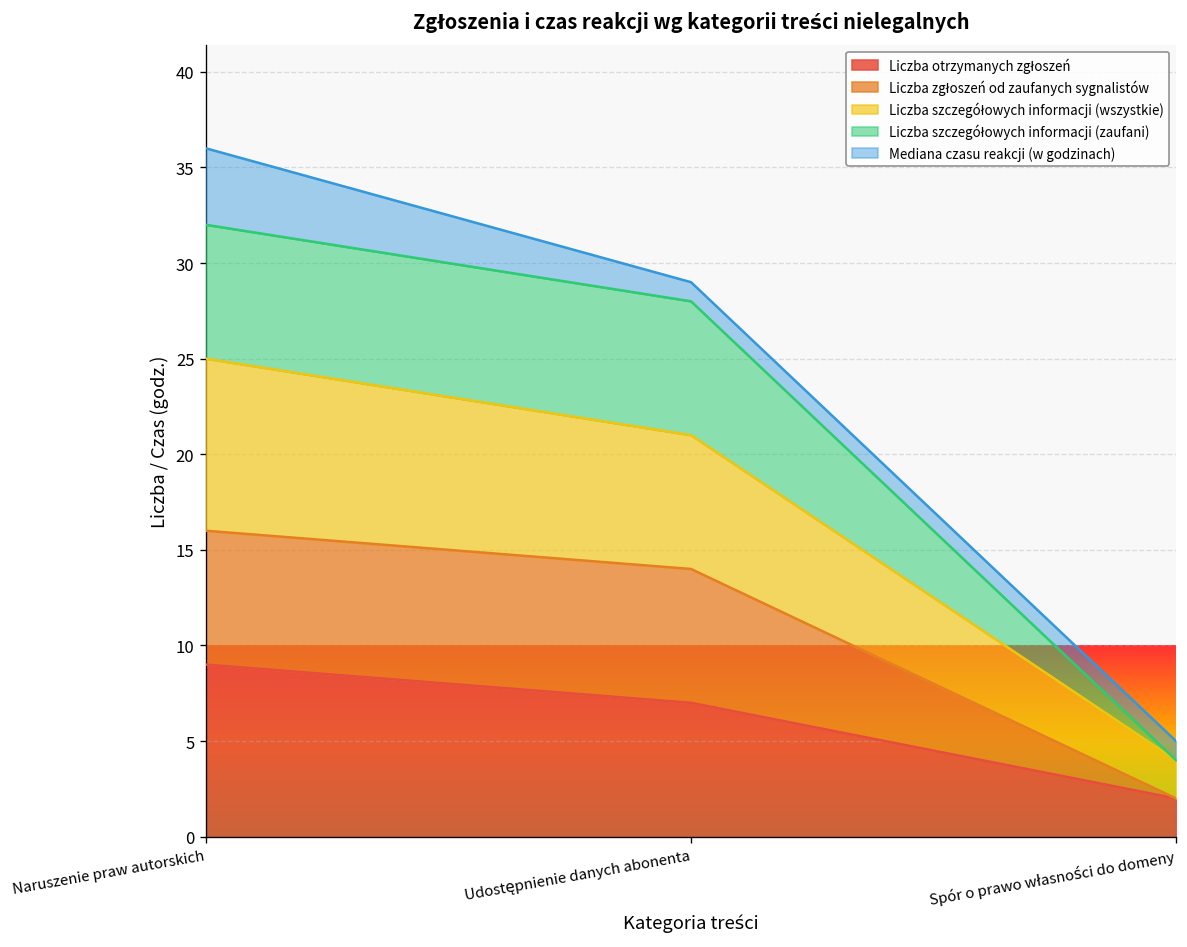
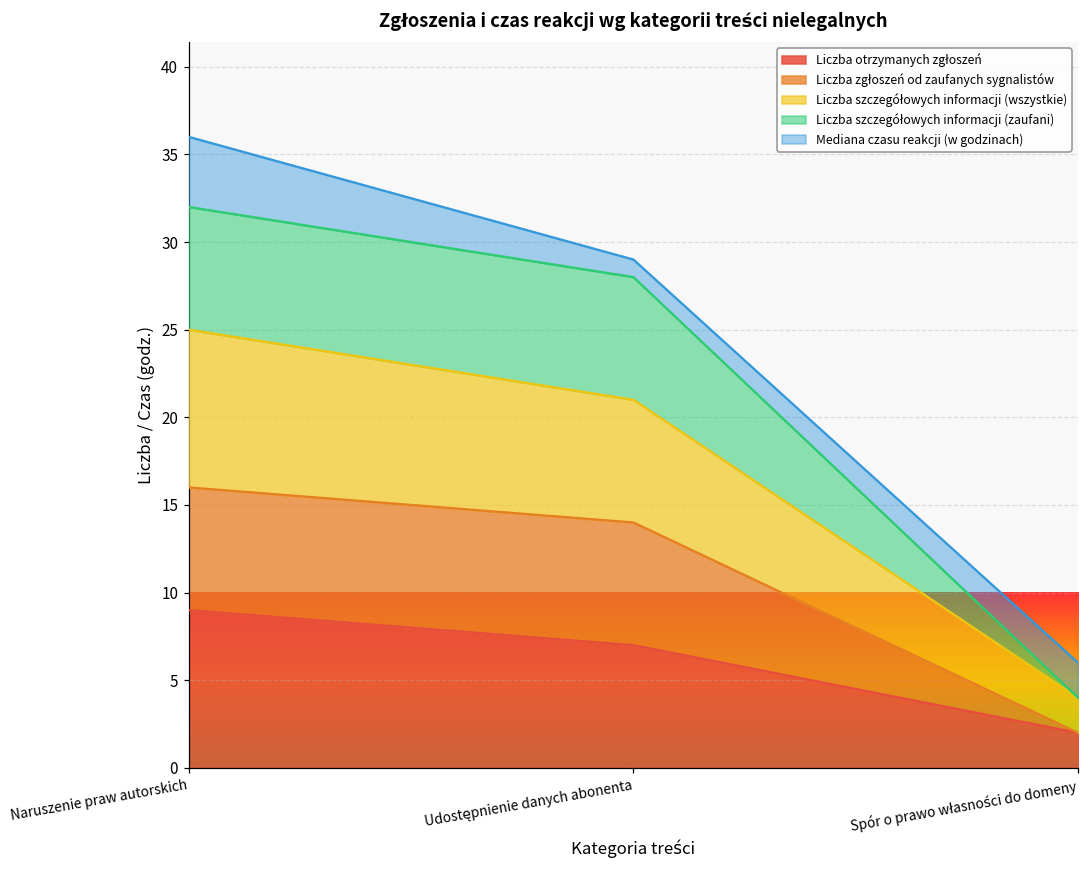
  {
    "Liczba szczegółowych informacji (wszystkie)": {
      "Naruszenie praw autorskich": 9,
      "Udostępnienie danych abonenta": 7
    },
    "Liczba szczegółowych informacji (zaufani)": {
      "Naruszenie praw autorskich": 7,
      "Udostępnienie danych abonenta": 7
    },
    "Mediana czasu reakcji (w godzinach)": {
      "Naruszenie praw autorskich": 4,
      "Udostępnienie danych abonenta": 1,
-     "Spór o prawo własności do domeny": 1
+     "Spór o prawo własności do domeny": 2
    }
  }
